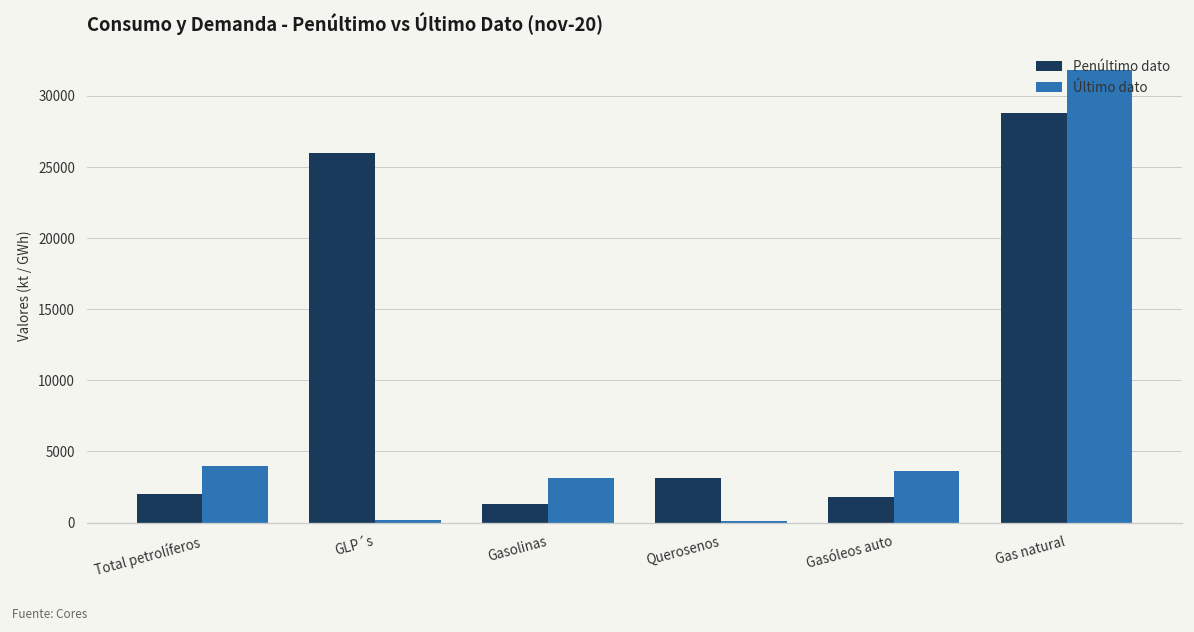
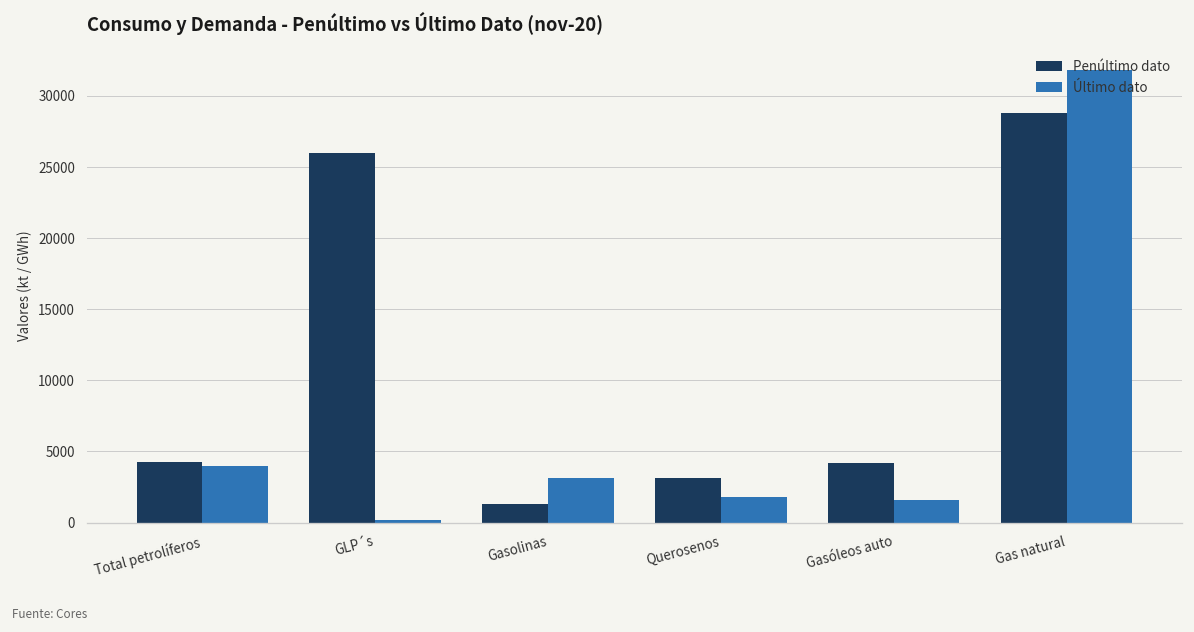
  {
    "Penúltimo dato": {
-     "Total petrolíferos": 2000,
+     "Total petrolíferos": 4300,
      "GLP´s": 26000,
      "Gasolinas": 1300,
      "Querosenos": 3100,
-     "Gasóleos auto": 1800,
+     "Gasóleos auto": 4200,
      "Gas natural": 28800
    },
    "Último dato": {
      "Total petrolíferos": 4000,
      "Gasolinas": 3100,
-     "Querosenos": 100,
-     "Gasóleos auto": 3600,
+     "Querosenos": 1800,
+     "Gasóleos auto": 1600,
      "Gas natural": 31800
    }
  }
